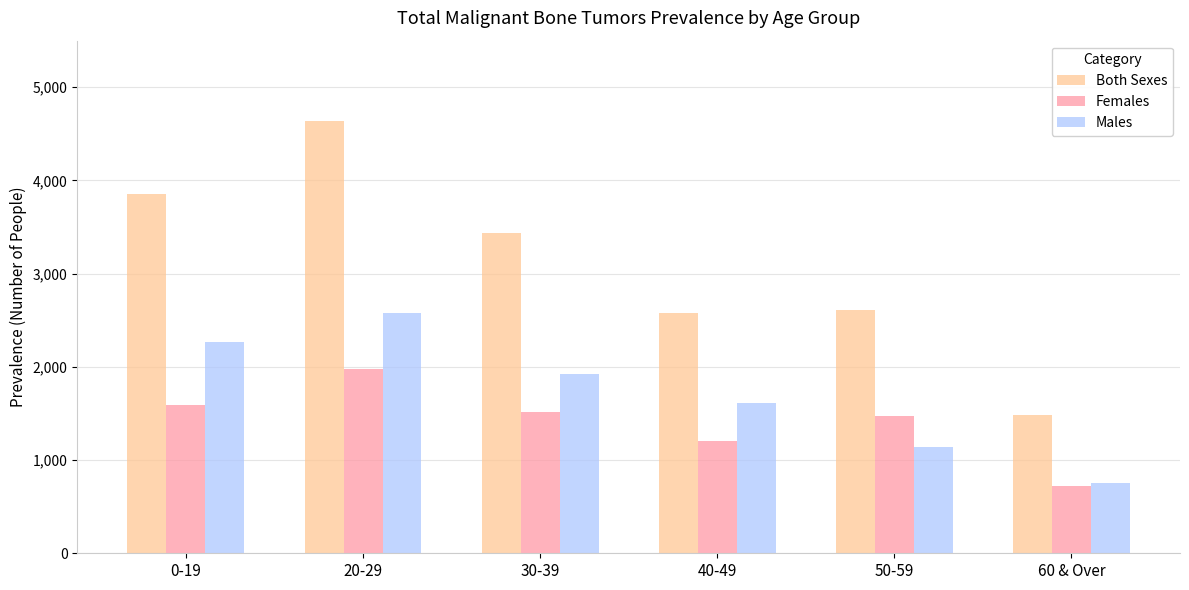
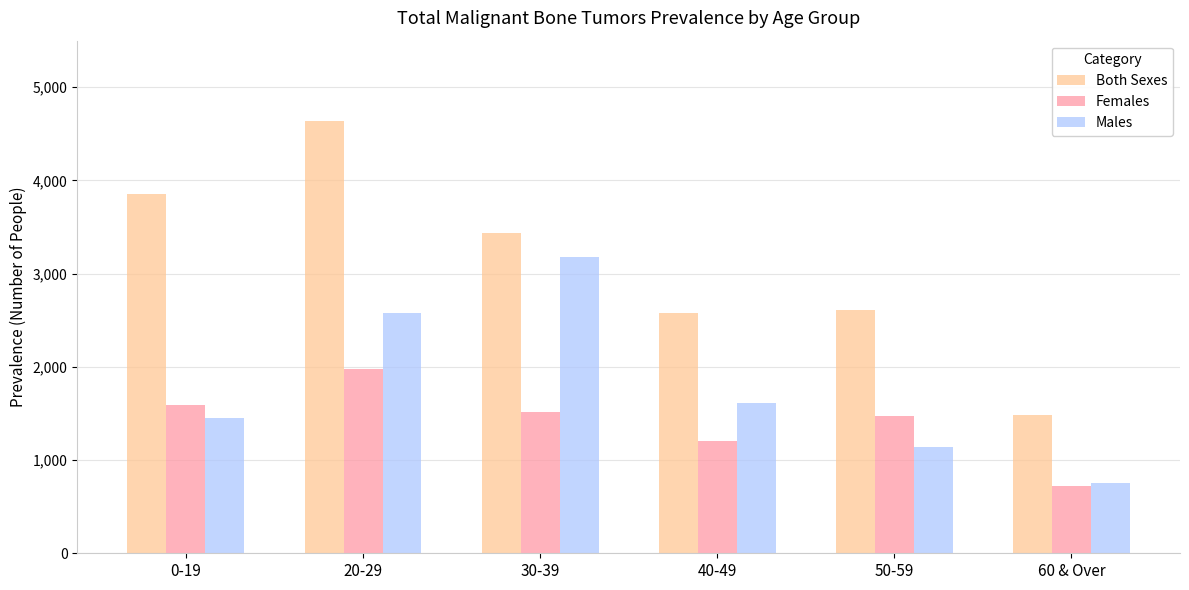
  {
    "Males": {
-     "0-19": "2,300",
+     "0-19": "1,400",
      "20-29": "2,600",
-     "30-39": "1,900",
+     "30-39": "3,200",
      "40-49": "1,600",
      "50-59": "1,100",
      "60 & Over": "800"
    }
  }
